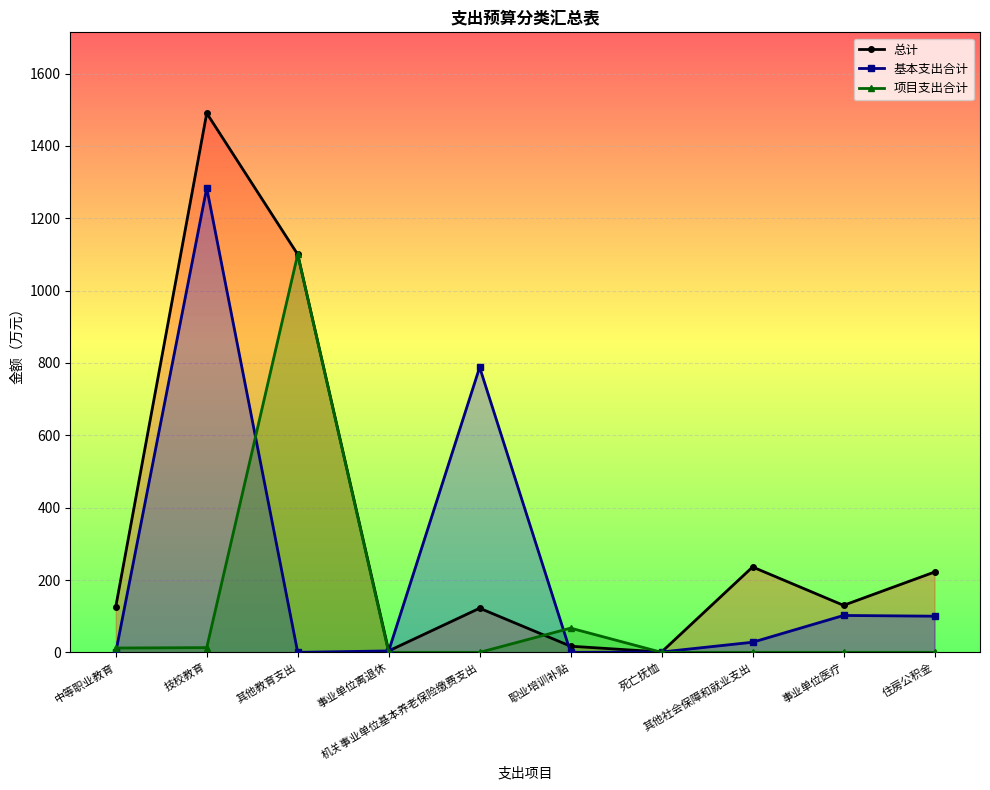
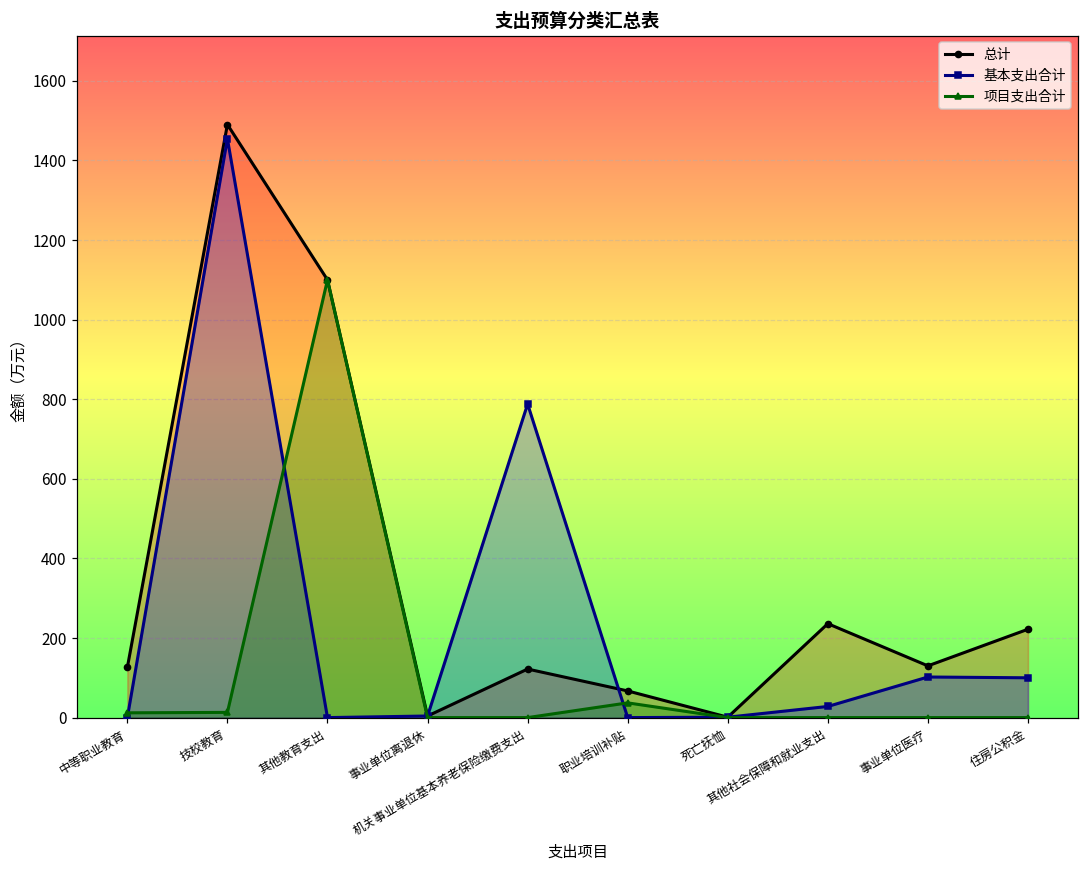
  {
    "总计": {
      "中等职业教育": 130,
      "技校教育": 1490,
      "机关事业单位基本养老保险缴费支出": 120,
-     "职业培训补贴": 20,
+     "职业培训补贴": 70,
      "其他社会保障和就业支出": 240,
      "事业单位医疗": 130,
      "住房公积金": 220
    },
    "基本支出合计": {
      "中等职业教育": 0,
-     "技校教育": 1280,
+     "技校教育": 1450,
      "其他教育支出": 0,
      "机关事业单位基本养老保险缴费支出": 790,
      "职业培训补贴": 0,
      "其他社会保障和就业支出": 30,
      "事业单位医疗": 100,
      "住房公积金": 100
    },
    "项目支出合计": {
      "中等职业教育": 10,
      "技校教育": 10,
      "机关事业单位基本养老保险缴费支出": 0,
-     "职业培训补贴": 70,
+     "职业培训补贴": 40,
      "其他社会保障和就业支出": 0,
      "事业单位医疗": 0,
      "住房公积金": 0
    }
  }
